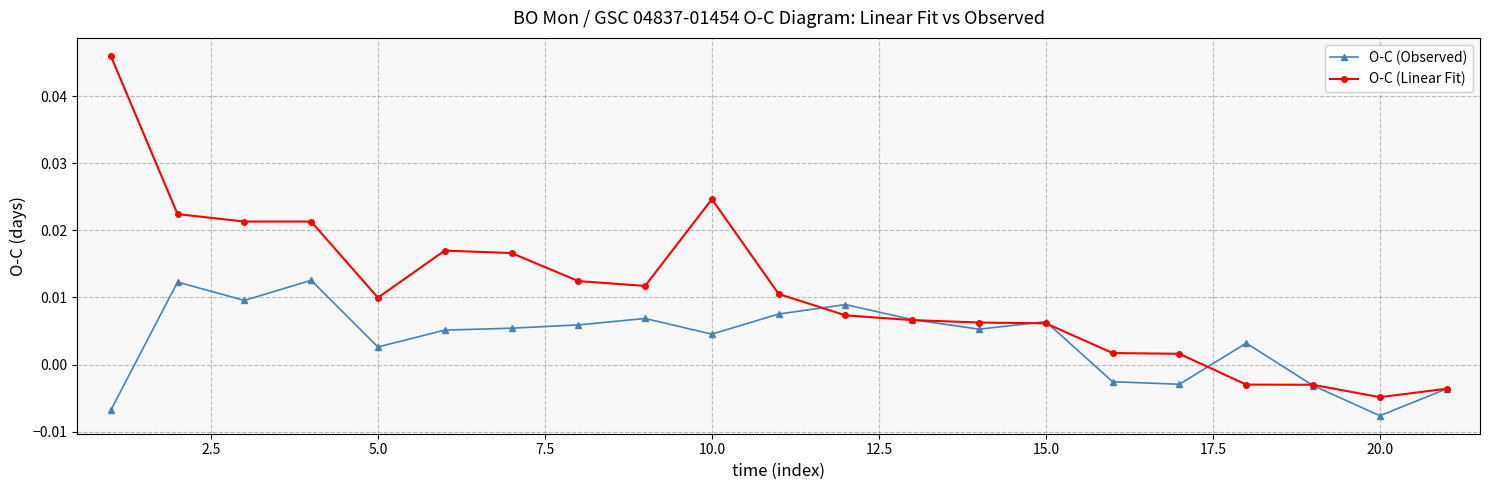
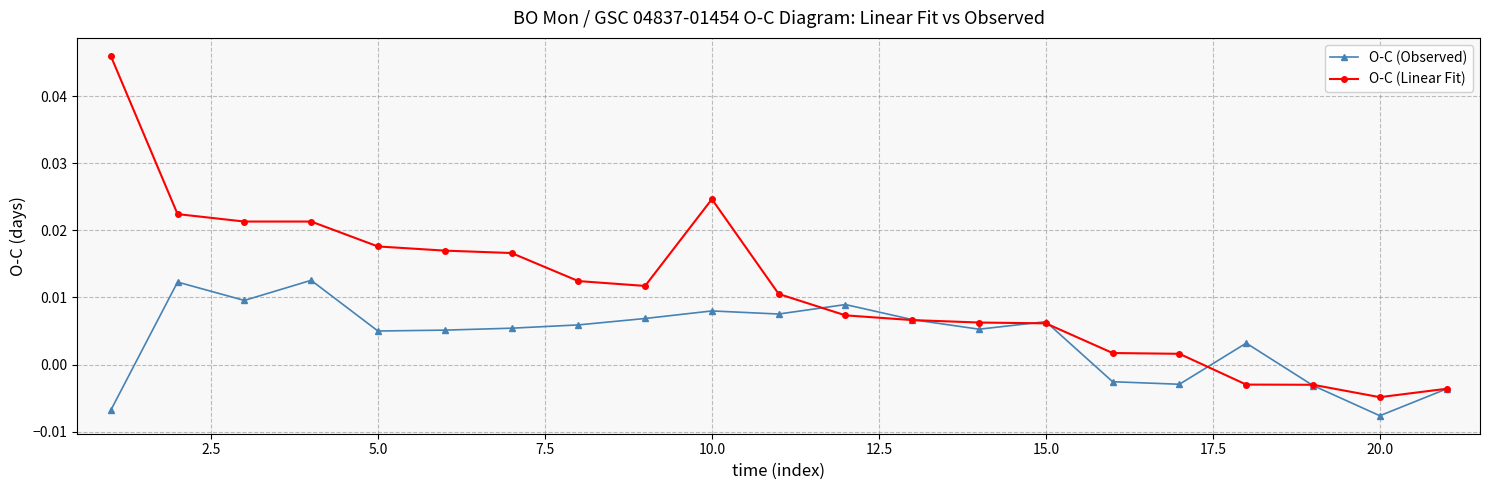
  {
    "O-C (Observed)": {
-     "5.0": 0.003,
-     "10.0": 0.005,
+     "5.0": 0.005,
+     "10.0": 0.008,
      "20.0": -0.008
    },
    "O-C (Linear Fit)": {
-     "5.0": 0.010,
+     "5.0": 0.018,
      "10.0": 0.025,
      "20.0": -0.005
    }
  }
